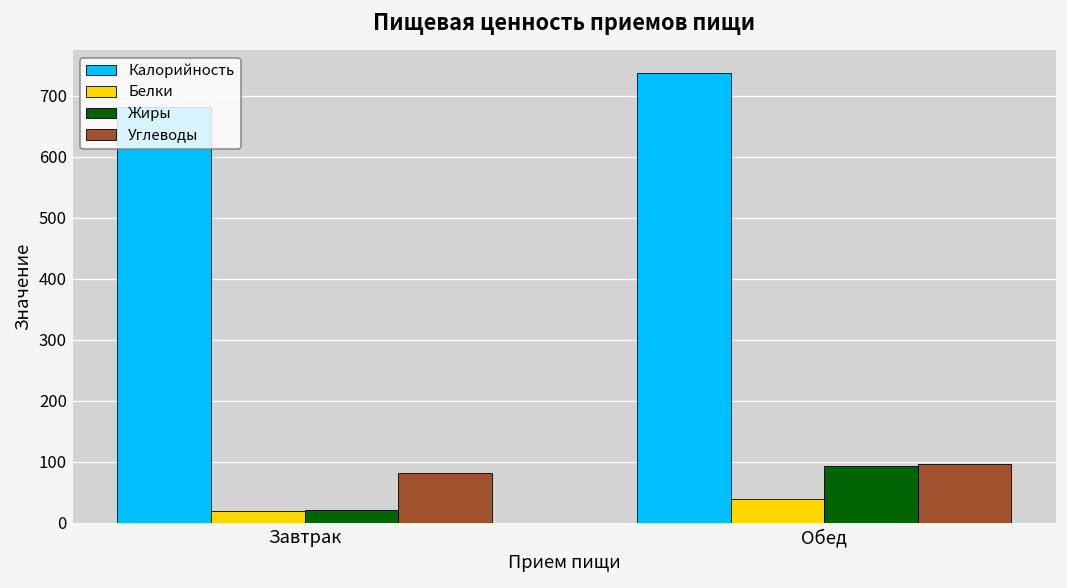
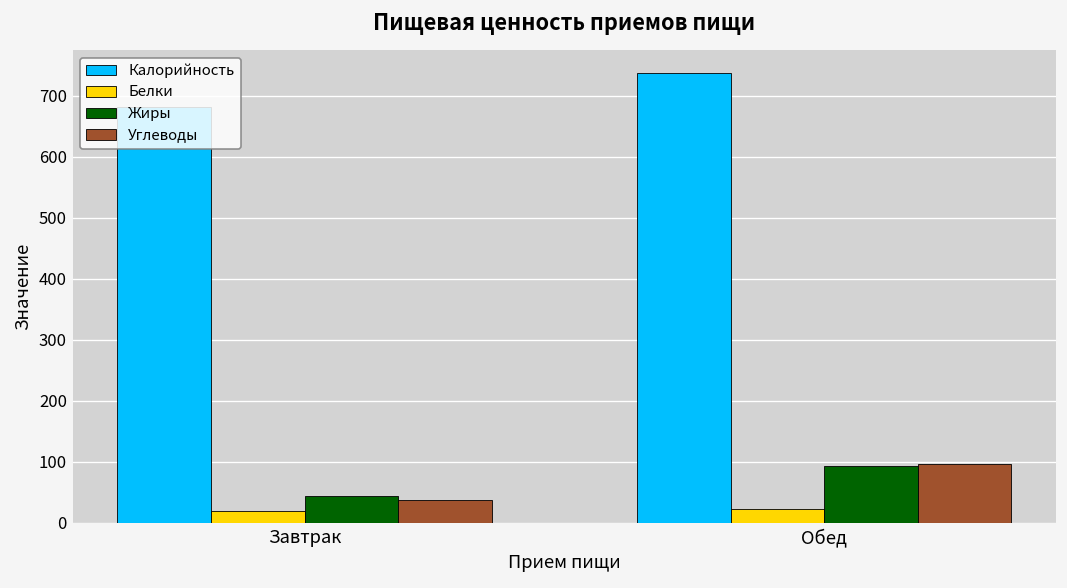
  {
    "Калорийность": {
      "Обед": 740
    },
    "Белки": {
      "Завтрак": 20,
-     "Обед": 40
+     "Обед": 20
    },
    "Жиры": {
-     "Завтрак": 20,
+     "Завтрак": 40,
      "Обед": 90
    },
    "Углеводы": {
-     "Завтрак": 80,
+     "Завтрак": 40,
      "Обед": 100
    }
  }
